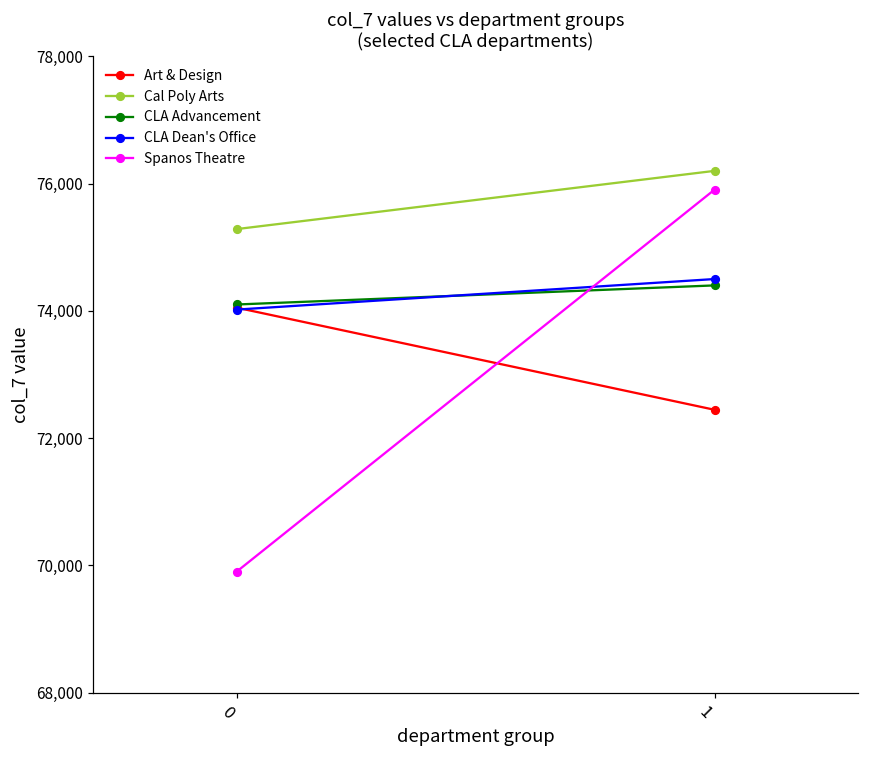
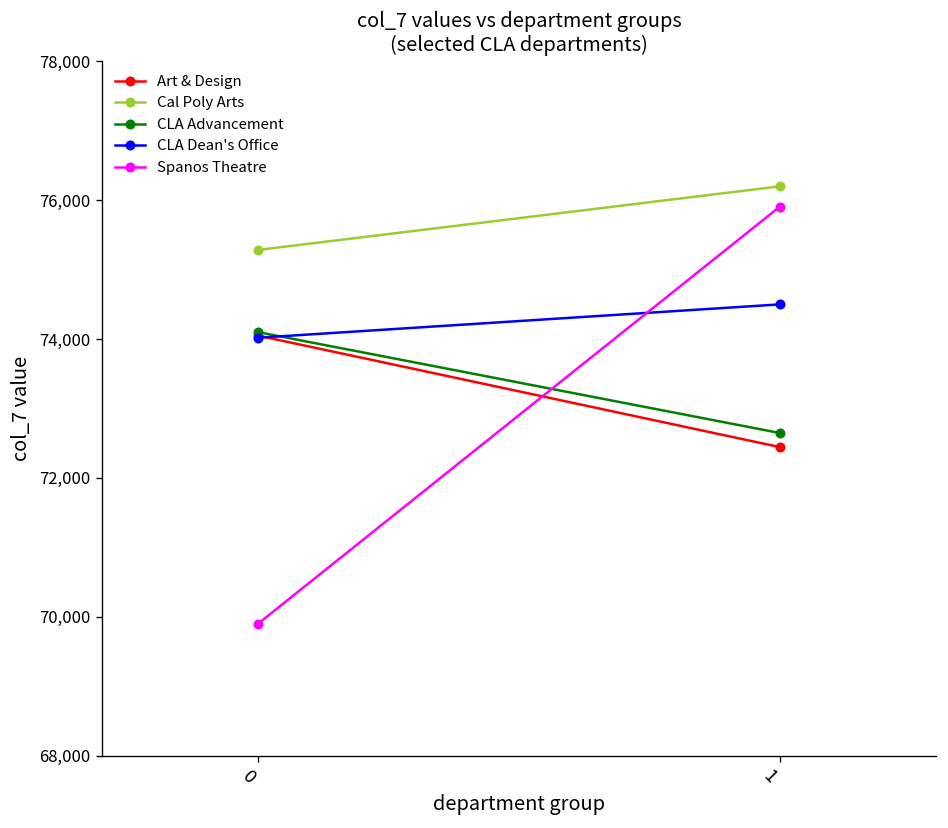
  {
    "Art & Design": {
      "1": "72,400"
    },
    "Cal Poly Arts": {
      "0": "75,300",
      "1": "76,200"
    },
    "CLA Advancement": {
      "0": "74,100",
-     "1": "74,400"
+     "1": "72,600"
    },
    "CLA Dean's Office": {
      "1": "74,500"
    },
    "Spanos Theatre": {
      "0": "69,900",
      "1": "75,900"
    }
  }
